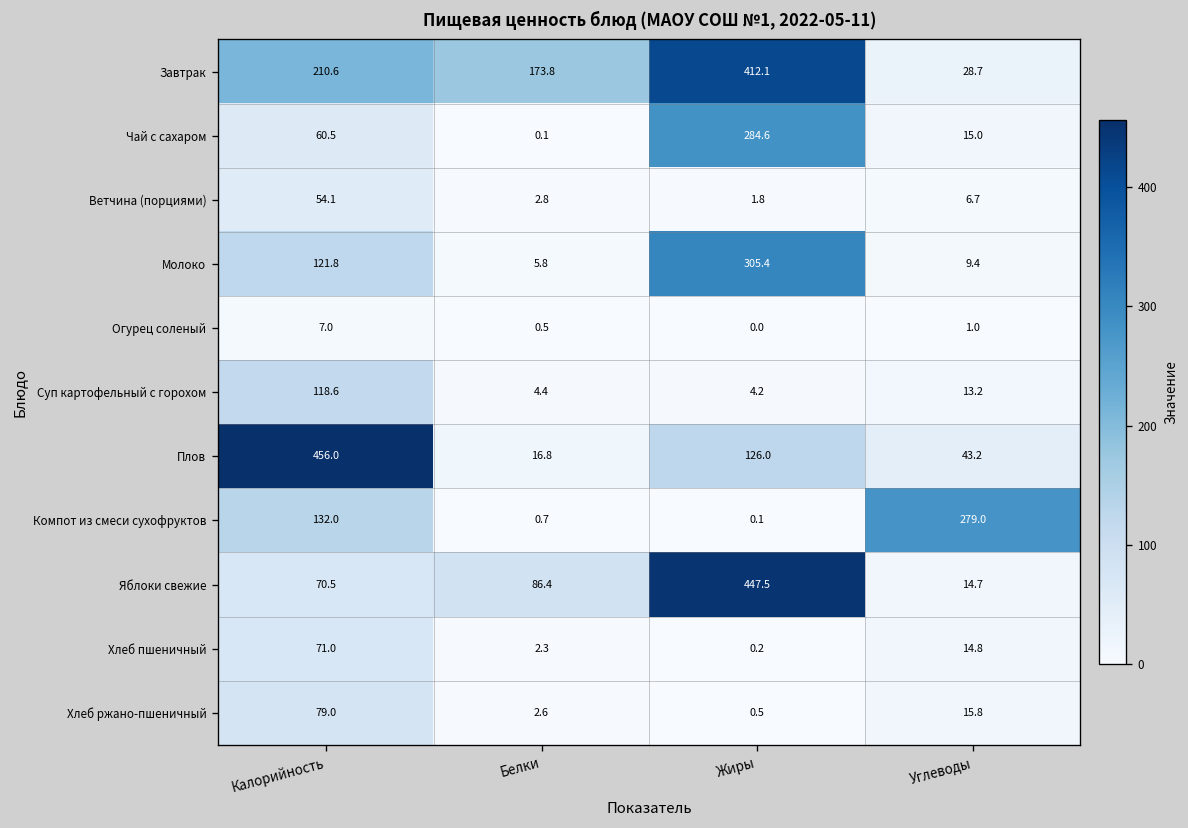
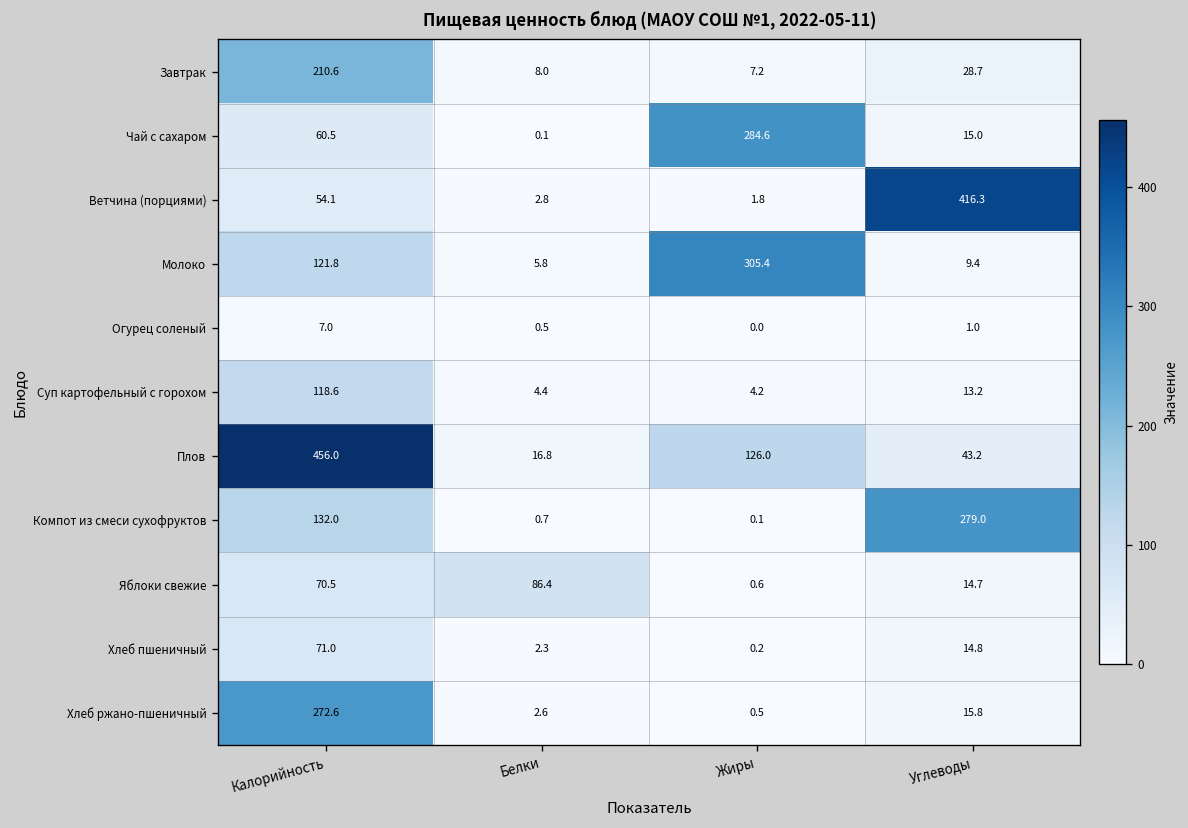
  {
    "Завтрак": {
      "Калорийность": 210.6,
-     "Белки": 173.8,
-     "Жиры": 412.1,
+     "Белки": 8.0,
+     "Жиры": 7.2,
      "Углеводы": 28.7
    },
    "Чай с сахаром": {
      "Калорийность": 60.5,
      "Белки": 0.1,
      "Жиры": 284.6,
      "Углеводы": 15.0
    },
    "Ветчина (порциями)": {
      "Калорийность": 54.1,
      "Белки": 2.8,
      "Жиры": 1.8,
-     "Углеводы": 6.7
+     "Углеводы": 416.3
    },
    "Молоко": {
      "Калорийность": 121.8,
      "Белки": 5.8,
      "Жиры": 305.4,
      "Углеводы": 9.4
    },
    "Огурец соленый": {
      "Калорийность": 7.0,
      "Белки": 0.5,
      "Жиры": 0.0,
      "Углеводы": 1.0
    },
    "Суп картофельный с горохом": {
      "Калорийность": 118.6,
      "Белки": 4.4,
      "Жиры": 4.2,
      "Углеводы": 13.2
    },
    "Плов": {
      "Калорийность": 456.0,
      "Белки": 16.8,
      "Жиры": 126.0,
      "Углеводы": 43.2
    },
    "Компот из смеси сухофруктов": {
      "Калорийность": 132.0,
      "Белки": 0.7,
      "Жиры": 0.1,
      "Углеводы": 279.0
    },
    "Яблоки свежие": {
      "Калорийность": 70.5,
      "Белки": 86.4,
-     "Жиры": 447.5,
+     "Жиры": 0.6,
      "Углеводы": 14.7
    },
    "Хлеб пшеничный": {
      "Калорийность": 71.0,
      "Белки": 2.3,
      "Жиры": 0.2,
      "Углеводы": 14.8
    },
    "Хлеб ржано-пшеничный": {
-     "Калорийность": 79.0,
+     "Калорийность": 272.6,
      "Белки": 2.6,
      "Жиры": 0.5,
      "Углеводы": 15.8
    }
  }
